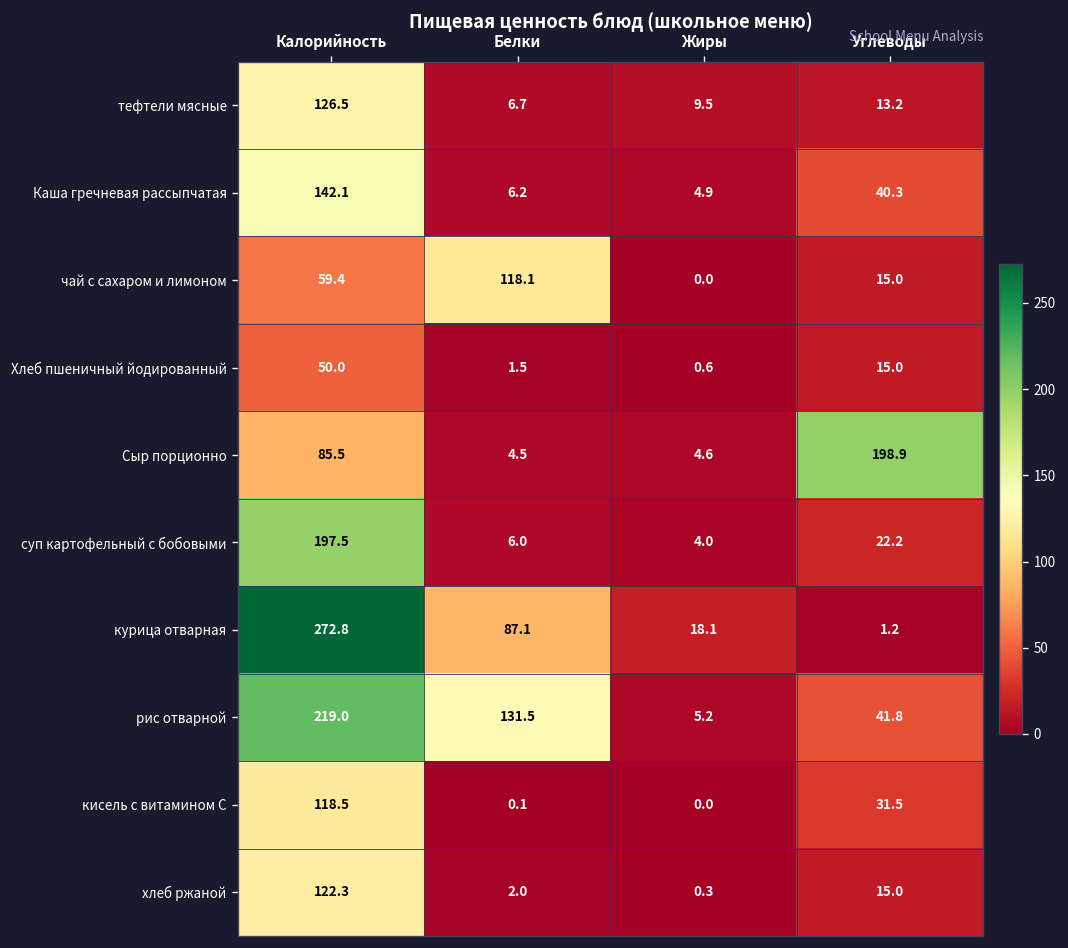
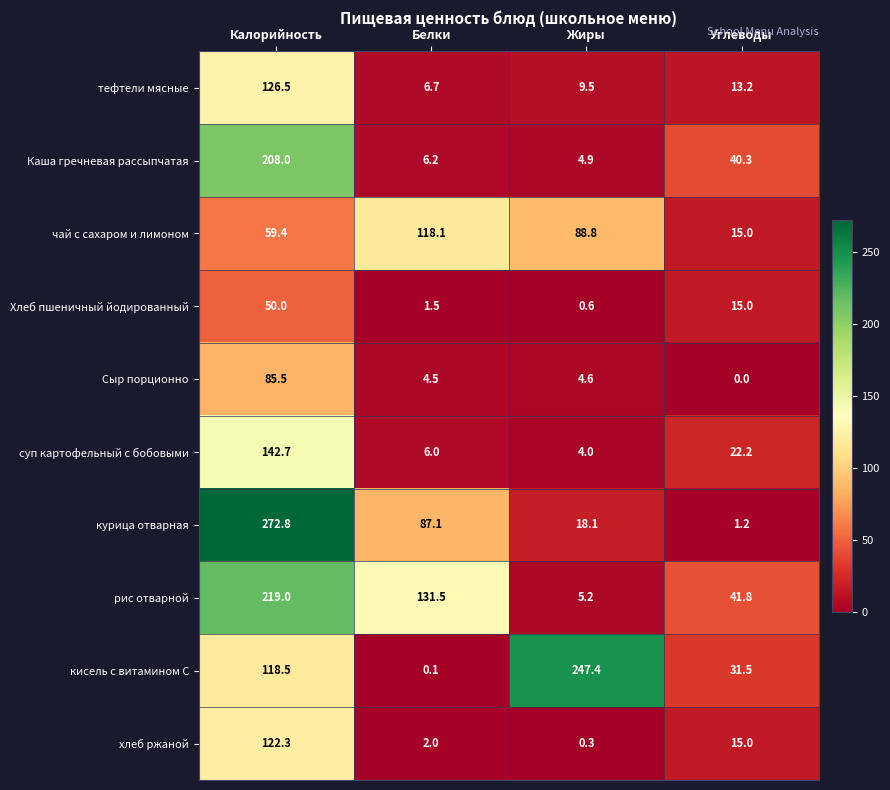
  {
    "тефтели мясные": {
      "Калорийность": 126.5,
      "Белки": 6.7,
      "Жиры": 9.5,
      "Углеводы": 13.2
    },
    "Каша гречневая рассыпчатая": {
-     "Калорийность": 142.1,
+     "Калорийность": 208.0,
      "Белки": 6.2,
      "Жиры": 4.9,
      "Углеводы": 40.3
    },
    "чай с сахаром и лимоном": {
      "Калорийность": 59.4,
      "Белки": 118.1,
-     "Жиры": 0.0,
+     "Жиры": 88.8,
      "Углеводы": 15.0
    },
    "Хлеб пшеничный йодированный": {
      "Калорийность": 50.0,
      "Белки": 1.5,
      "Жиры": 0.6,
      "Углеводы": 15.0
    },
    "Сыр порционно": {
      "Калорийность": 85.5,
      "Белки": 4.5,
      "Жиры": 4.6,
-     "Углеводы": 198.9
+     "Углеводы": 0.0
    },
    "суп картофельный с бобовыми": {
-     "Калорийность": 197.5,
+     "Калорийность": 142.7,
      "Белки": 6.0,
      "Жиры": 4.0,
      "Углеводы": 22.2
    },
    "курица отварная": {
      "Калорийность": 272.8,
      "Белки": 87.1,
      "Жиры": 18.1,
      "Углеводы": 1.2
    },
    "рис отварной": {
      "Калорийность": 219.0,
      "Белки": 131.5,
      "Жиры": 5.2,
      "Углеводы": 41.8
    },
    "кисель с витамином С": {
      "Калорийность": 118.5,
      "Белки": 0.1,
-     "Жиры": 0.0,
+     "Жиры": 247.4,
      "Углеводы": 31.5
    },
    "хлеб ржаной": {
      "Калорийность": 122.3,
      "Белки": 2.0,
      "Жиры": 0.3,
      "Углеводы": 15.0
    }
  }
